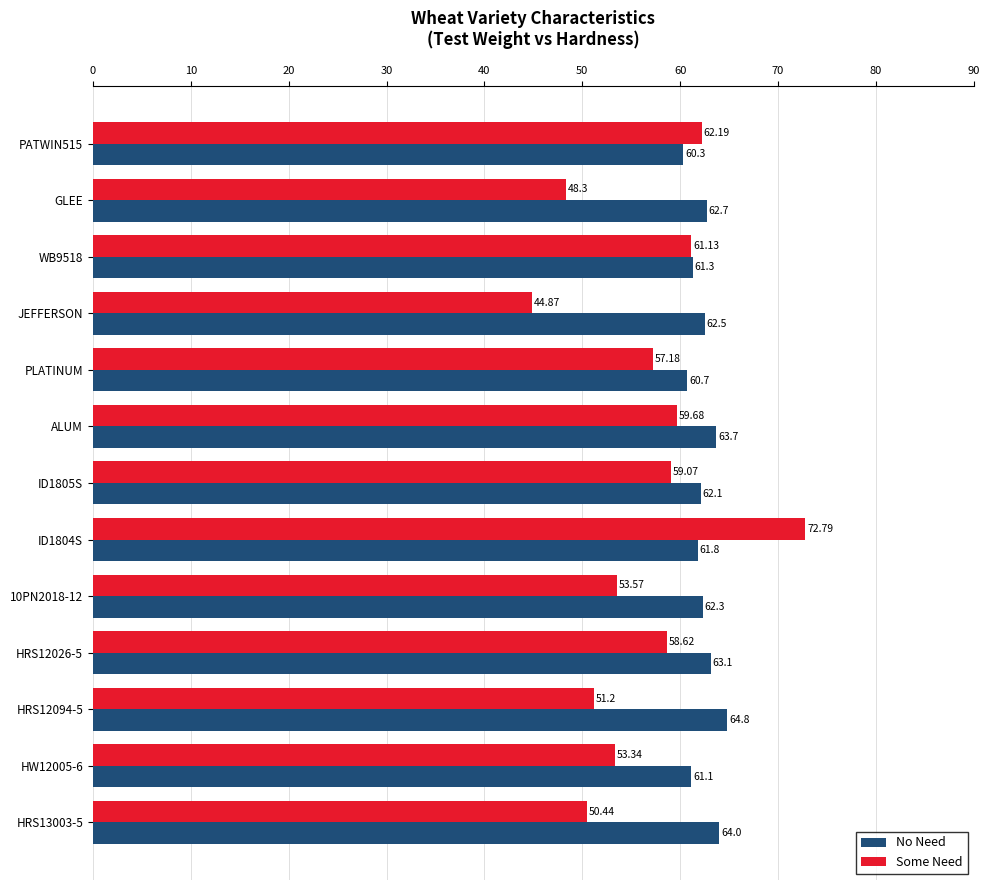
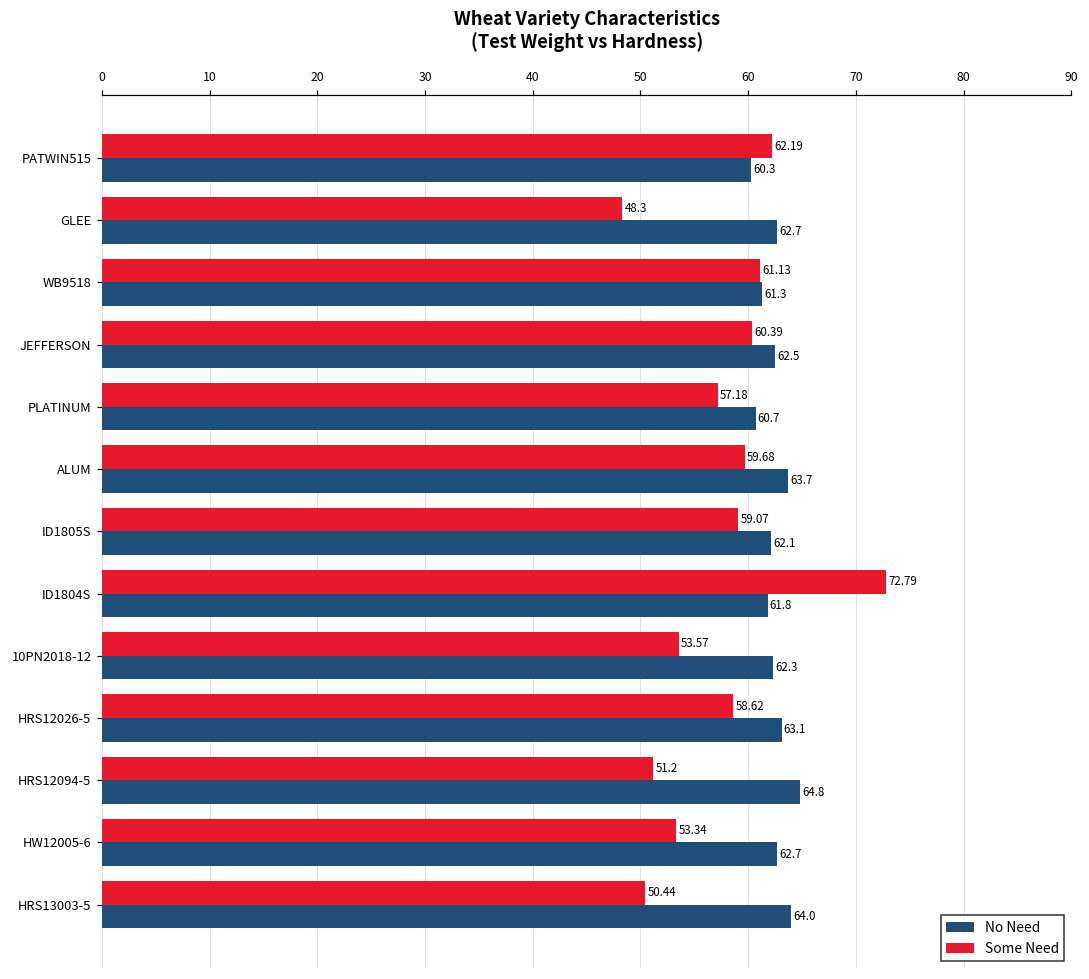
  {
    "No Need": {
      "PATWIN515": 60.3,
      "GLEE": 62.7,
      "WB9518": 61.3,
      "JEFFERSON": 62.5,
      "PLATINUM": 60.7,
      "ALUM": 63.7,
      "ID1805S": 62.1,
      "ID1804S": 61.8,
      "10PN2018-12": 62.3,
      "HRS12026-5": 63.1,
      "HRS12094-5": 64.8,
-     "HW12005-6": 61.1,
+     "HW12005-6": 62.7,
      "HRS13003-5": 64.0
    },
    "Some Need": {
      "PATWIN515": 62.19,
      "GLEE": 48.3,
      "WB9518": 61.13,
-     "JEFFERSON": 44.87,
+     "JEFFERSON": 60.39,
      "PLATINUM": 57.18,
      "ALUM": 59.68,
      "ID1805S": 59.07,
      "ID1804S": 72.79,
      "10PN2018-12": 53.57,
      "HRS12026-5": 58.62,
      "HRS12094-5": 51.2,
      "HW12005-6": 53.34,
      "HRS13003-5": 50.44
    }
  }
